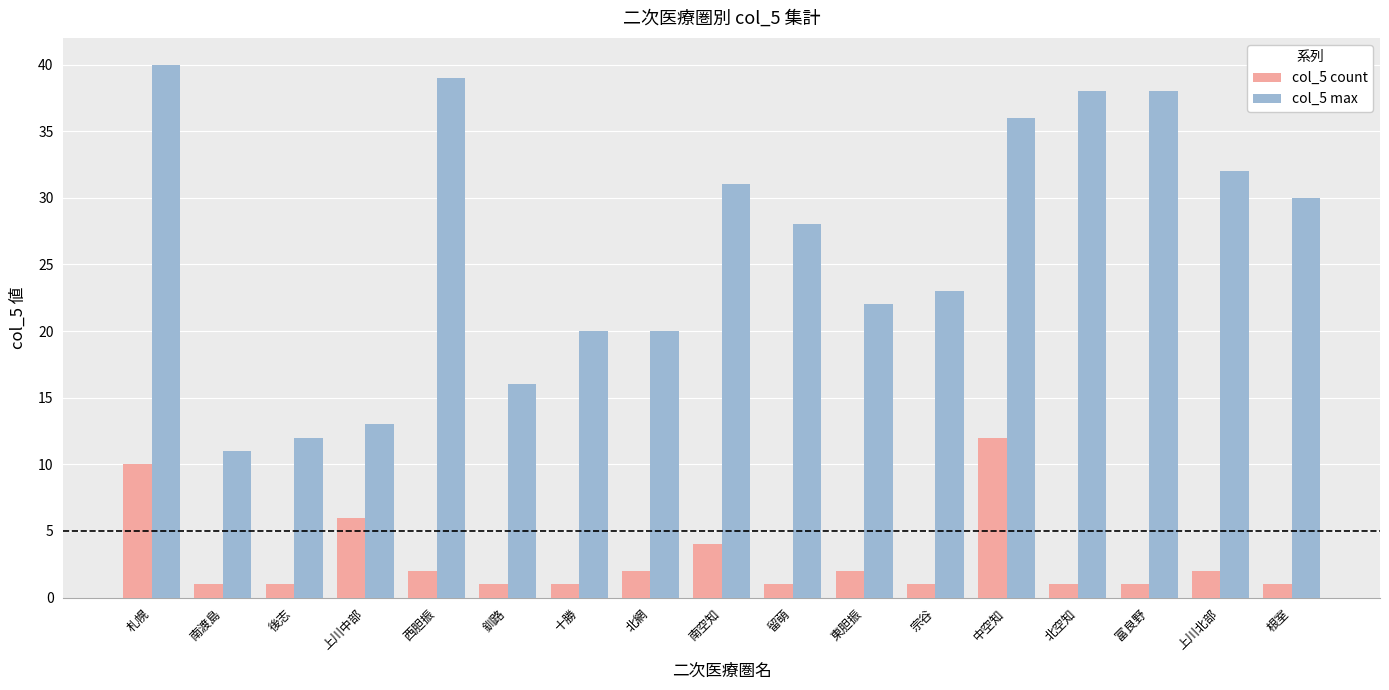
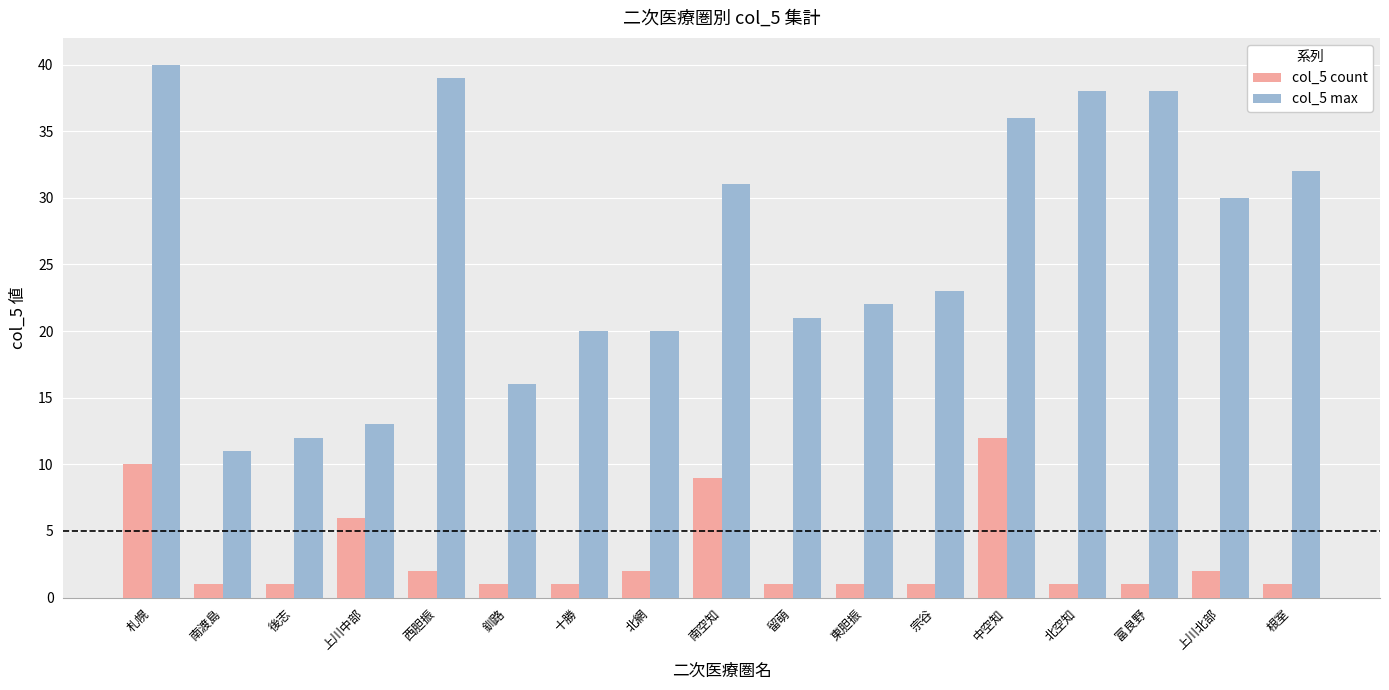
  {
    "col_5 count": {
      "札幌": 10,
      "南渡島": 1,
      "後志": 1,
      "上川中部": 6,
      "西胆振": 2,
      "釧路": 1,
      "十勝": 1,
      "北網": 2,
-     "南空知": 4,
+     "南空知": 9,
      "留萌": 1,
-     "東胆振": 2,
+     "東胆振": 1,
      "宗谷": 1,
      "中空知": 12,
      "北空知": 1,
      "富良野": 1,
      "上川北部": 2,
      "根室": 1
    },
    "col_5 max": {
      "札幌": 40,
      "南渡島": 11,
      "後志": 12,
      "上川中部": 13,
      "西胆振": 39,
      "釧路": 16,
      "十勝": 20,
      "北網": 20,
      "南空知": 31,
-     "留萌": 28,
+     "留萌": 21,
      "東胆振": 22,
      "宗谷": 23,
      "中空知": 36,
      "北空知": 38,
      "富良野": 38,
-     "上川北部": 32,
-     "根室": 30
+     "上川北部": 30,
+     "根室": 32
    }
  }
